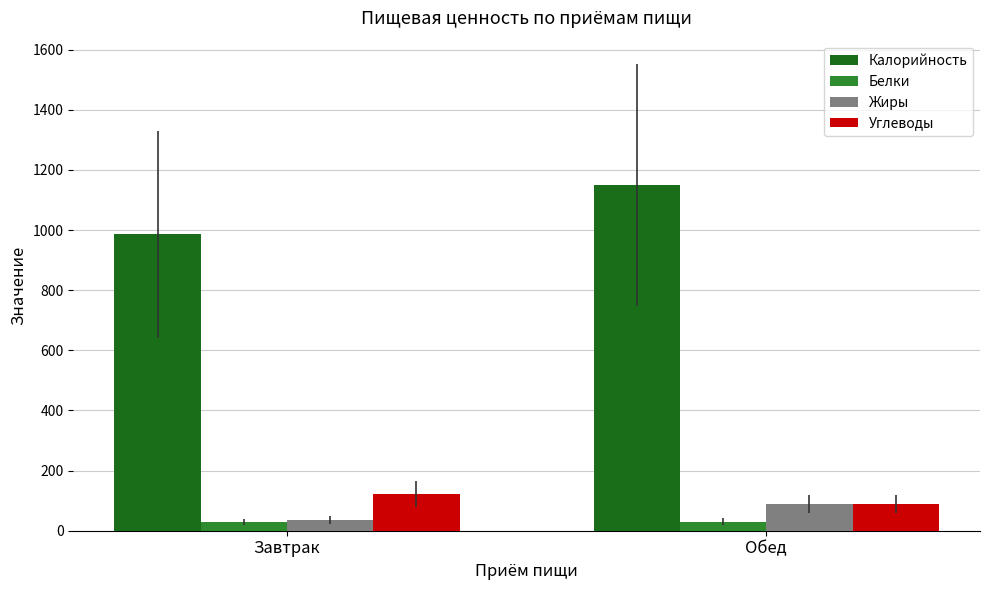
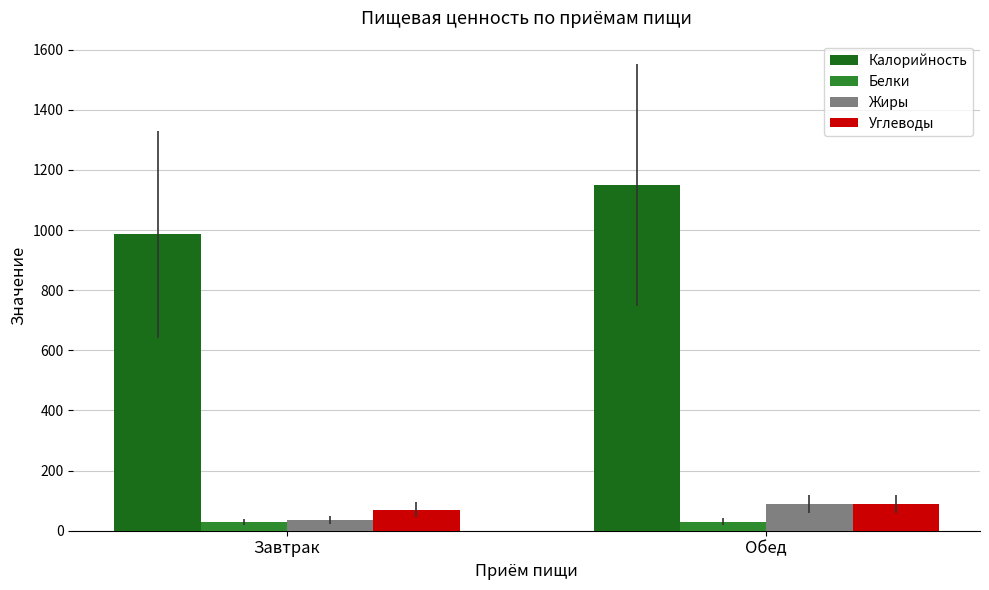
  {
    "Жиры": {
      "Завтрак": 40,
      "Обед": 90
    },
    "Углеводы": {
-     "Завтрак": 120,
+     "Завтрак": 70,
      "Обед": 90
    }
  }
